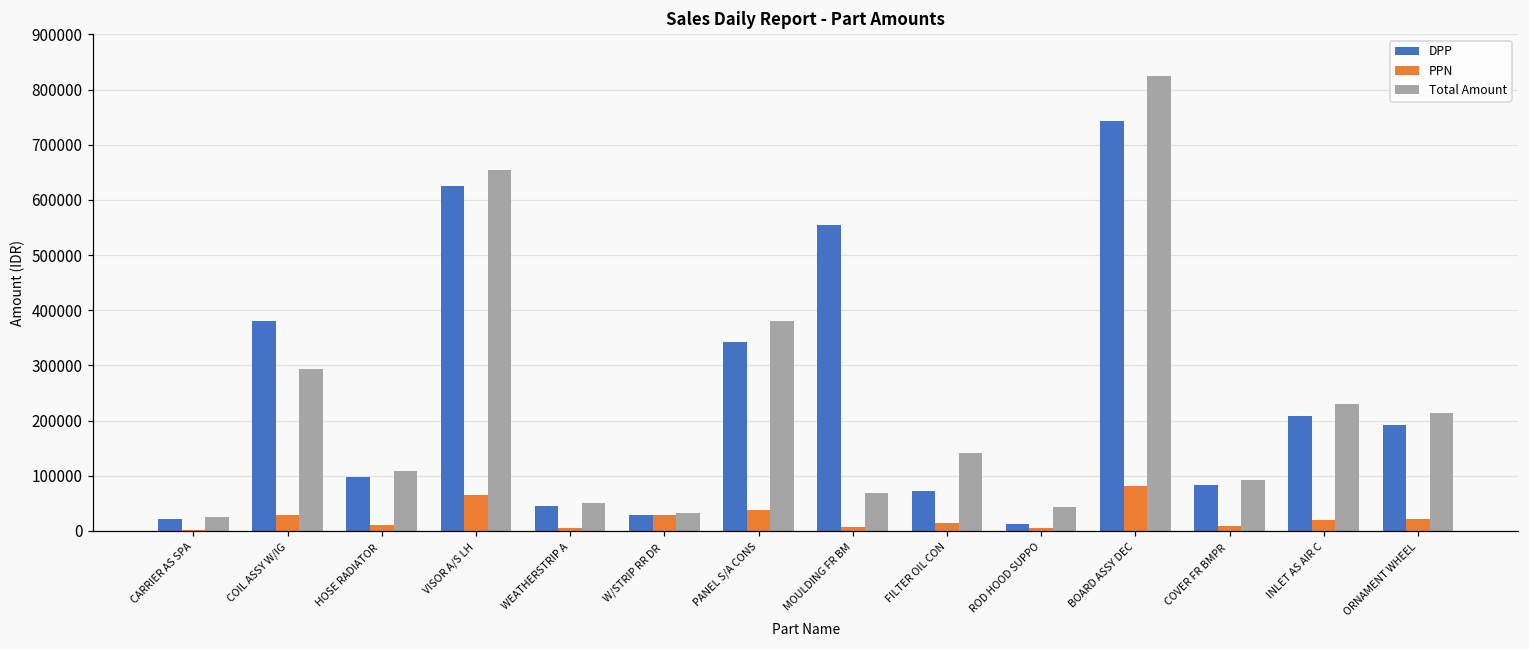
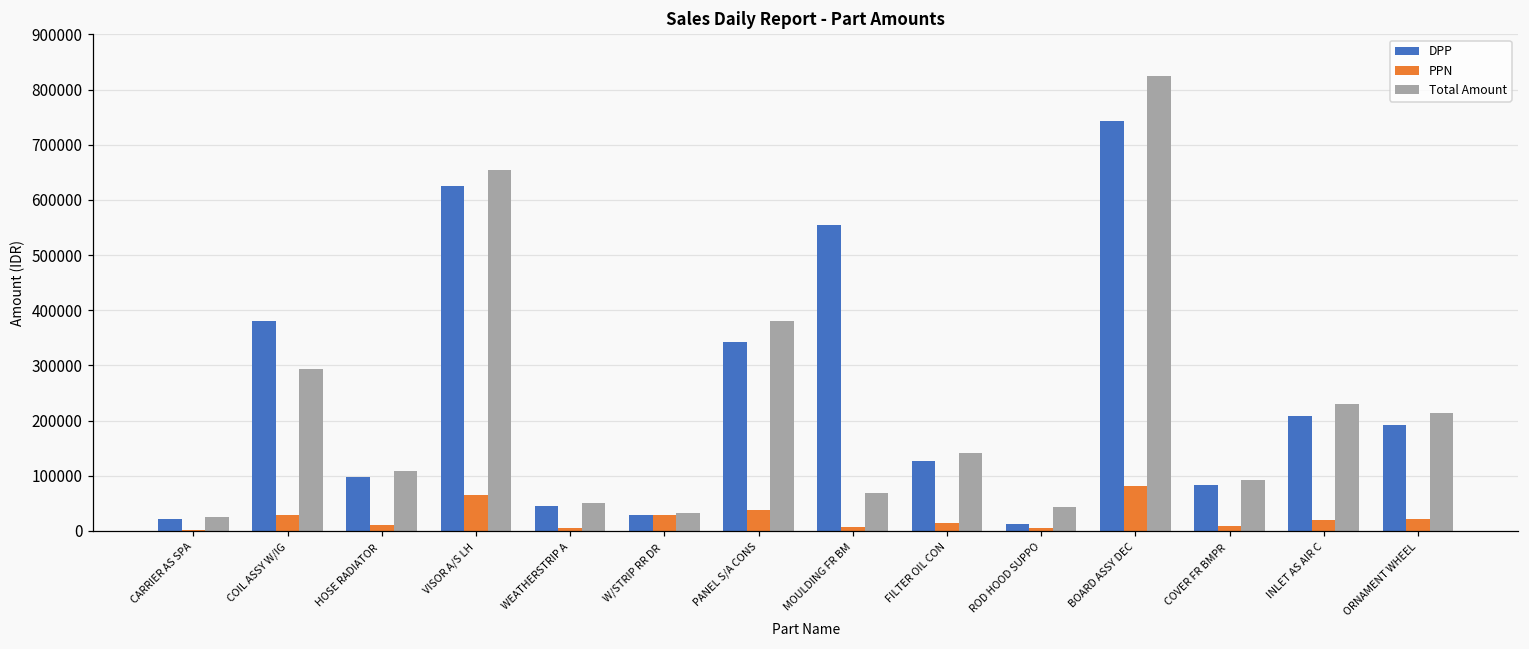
  {
    "DPP": {
      "CARRIER AS SPA": 20000,
      "COIL ASSY W/IG": 380000,
      "HOSE RADIATOR": 100000,
      "VISOR A/S LH": 630000,
      "WEATHERSTRIP A": 50000,
      "W/STRIP RR DR": 30000,
      "PANEL S/A CONS": 340000,
      "MOULDING FR BM": 550000,
-     "FILTER OIL CON": 70000,
+     "FILTER OIL CON": 130000,
      "ROD HOOD SUPPO": 10000,
      "BOARD ASSY DEC": 740000,
      "COVER FR BMPR": 80000,
      "INLET AS AIR C": 210000,
      "ORNAMENT WHEEL": 190000
    },
    "PPN": {
      "COIL ASSY W/IG": 30000,
      "HOSE RADIATOR": 10000,
      "VISOR A/S LH": 60000,
      "WEATHERSTRIP A": 10000,
      "W/STRIP RR DR": 30000,
      "PANEL S/A CONS": 40000,
      "MOULDING FR BM": 10000,
      "FILTER OIL CON": 10000,
      "BOARD ASSY DEC": 80000,
      "COVER FR BMPR": 10000,
      "INLET AS AIR C": 20000,
      "ORNAMENT WHEEL": 20000
    },
    "Total Amount": {
      "CARRIER AS SPA": 20000,
      "COIL ASSY W/IG": 290000,
      "HOSE RADIATOR": 110000,
      "VISOR A/S LH": 650000,
      "WEATHERSTRIP A": 50000,
      "W/STRIP RR DR": 30000,
      "PANEL S/A CONS": 380000,
      "MOULDING FR BM": 70000,
      "FILTER OIL CON": 140000,
      "ROD HOOD SUPPO": 40000,
      "BOARD ASSY DEC": 820000,
      "COVER FR BMPR": 90000,
      "INLET AS AIR C": 230000,
      "ORNAMENT WHEEL": 210000
    }
  }
